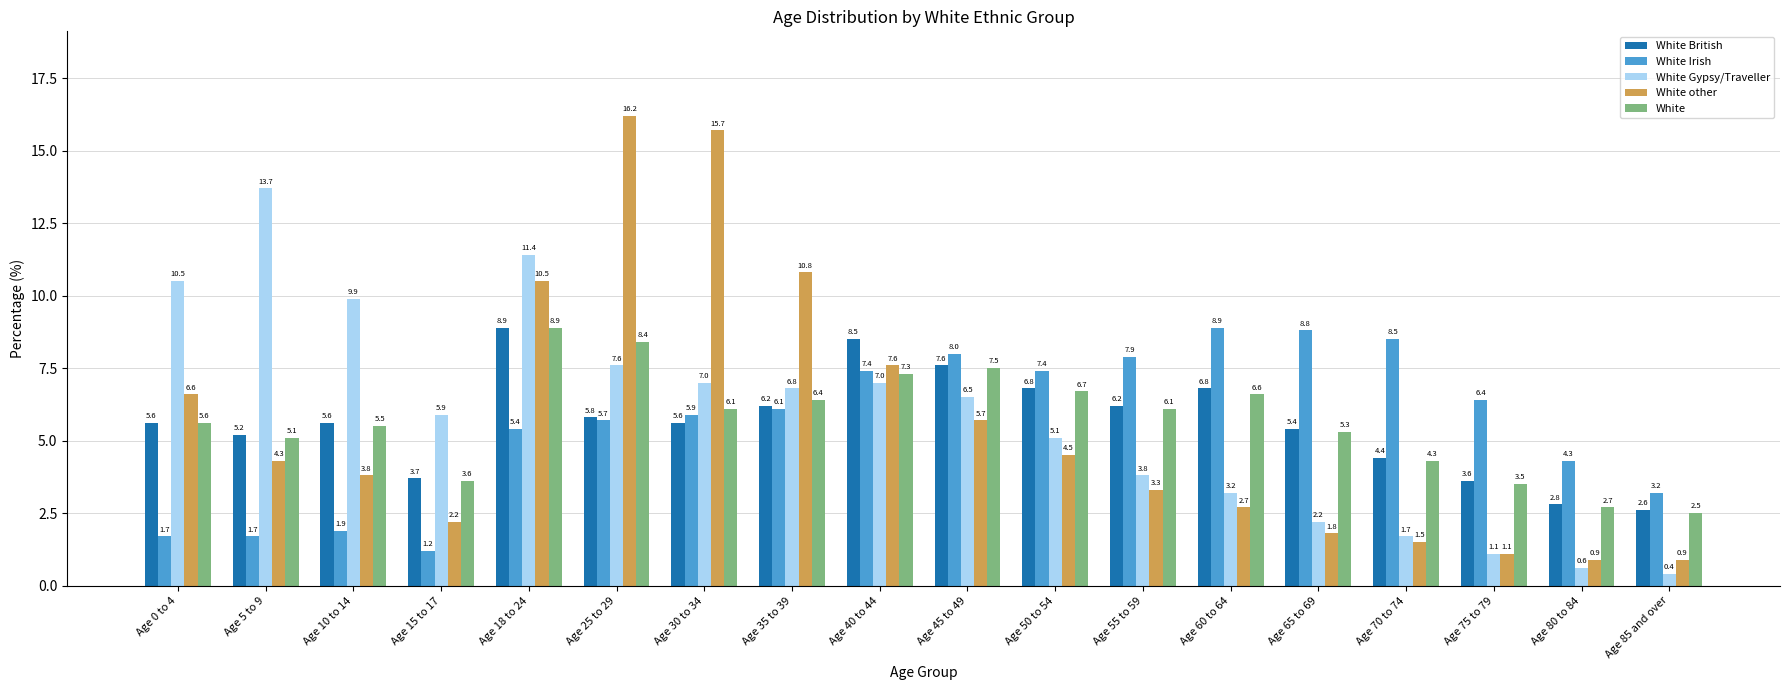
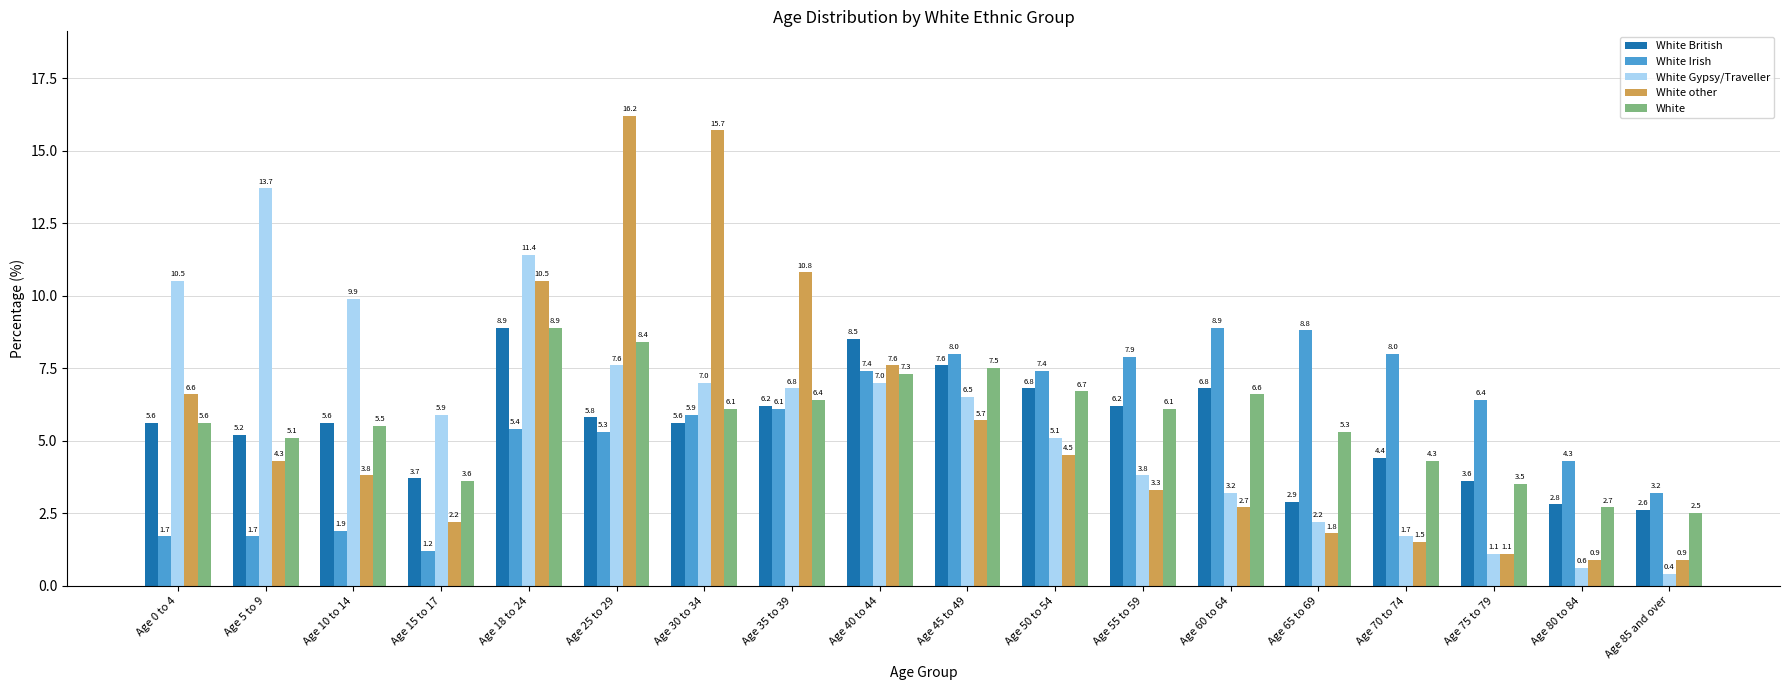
  {
    "White British": {
      "Age 0 to 4": 5.6,
      "Age 5 to 9": 5.2,
      "Age 10 to 14": 5.6,
      "Age 15 to 17": 3.7,
      "Age 18 to 24": 8.9,
      "Age 25 to 29": 5.8,
      "Age 30 to 34": 5.6,
      "Age 35 to 39": 6.2,
      "Age 40 to 44": 8.5,
      "Age 45 to 49": 7.6,
      "Age 50 to 54": 6.8,
      "Age 55 to 59": 6.2,
      "Age 60 to 64": 6.8,
-     "Age 65 to 69": 5.4,
+     "Age 65 to 69": 2.9,
      "Age 70 to 74": 4.4,
      "Age 75 to 79": 3.6,
      "Age 80 to 84": 2.8,
      "Age 85 and over": 2.6
    },
    "White Irish": {
      "Age 0 to 4": 1.7,
      "Age 5 to 9": 1.7,
      "Age 10 to 14": 1.9,
      "Age 15 to 17": 1.2,
      "Age 18 to 24": 5.4,
-     "Age 25 to 29": 5.7,
+     "Age 25 to 29": 5.3,
      "Age 30 to 34": 5.9,
      "Age 35 to 39": 6.1,
      "Age 40 to 44": 7.4,
      "Age 45 to 49": 8.0,
      "Age 50 to 54": 7.4,
      "Age 55 to 59": 7.9,
      "Age 60 to 64": 8.9,
      "Age 65 to 69": 8.8,
-     "Age 70 to 74": 8.5,
+     "Age 70 to 74": 8.0,
      "Age 75 to 79": 6.4,
      "Age 80 to 84": 4.3,
      "Age 85 and over": 3.2
    },
    "White Gypsy/Traveller": {
      "Age 0 to 4": 10.5,
      "Age 5 to 9": 13.7,
      "Age 10 to 14": 9.9,
      "Age 15 to 17": 5.9,
      "Age 18 to 24": 11.4,
      "Age 25 to 29": 7.6,
      "Age 30 to 34": 7.0,
      "Age 35 to 39": 6.8,
      "Age 40 to 44": 7.0,
      "Age 45 to 49": 6.5,
      "Age 50 to 54": 5.1,
      "Age 55 to 59": 3.8,
      "Age 60 to 64": 3.2,
      "Age 65 to 69": 2.2,
      "Age 70 to 74": 1.7,
      "Age 75 to 79": 1.1,
      "Age 80 to 84": 0.6,
      "Age 85 and over": 0.4
    },
    "White other": {
      "Age 0 to 4": 6.6,
      "Age 5 to 9": 4.3,
      "Age 10 to 14": 3.8,
      "Age 15 to 17": 2.2,
      "Age 18 to 24": 10.5,
      "Age 25 to 29": 16.2,
      "Age 30 to 34": 15.7,
      "Age 35 to 39": 10.8,
      "Age 40 to 44": 7.6,
      "Age 45 to 49": 5.7,
      "Age 50 to 54": 4.5,
      "Age 55 to 59": 3.3,
      "Age 60 to 64": 2.7,
      "Age 65 to 69": 1.8,
      "Age 70 to 74": 1.5,
      "Age 75 to 79": 1.1,
      "Age 80 to 84": 0.9,
      "Age 85 and over": 0.9
    },
    "White": {
      "Age 0 to 4": 5.6,
      "Age 5 to 9": 5.1,
      "Age 10 to 14": 5.5,
      "Age 15 to 17": 3.6,
      "Age 18 to 24": 8.9,
      "Age 25 to 29": 8.4,
      "Age 30 to 34": 6.1,
      "Age 35 to 39": 6.4,
      "Age 40 to 44": 7.3,
      "Age 45 to 49": 7.5,
      "Age 50 to 54": 6.7,
      "Age 55 to 59": 6.1,
      "Age 60 to 64": 6.6,
      "Age 65 to 69": 5.3,
      "Age 70 to 74": 4.3,
      "Age 75 to 79": 3.5,
      "Age 80 to 84": 2.7,
      "Age 85 and over": 2.5
    }
  }
